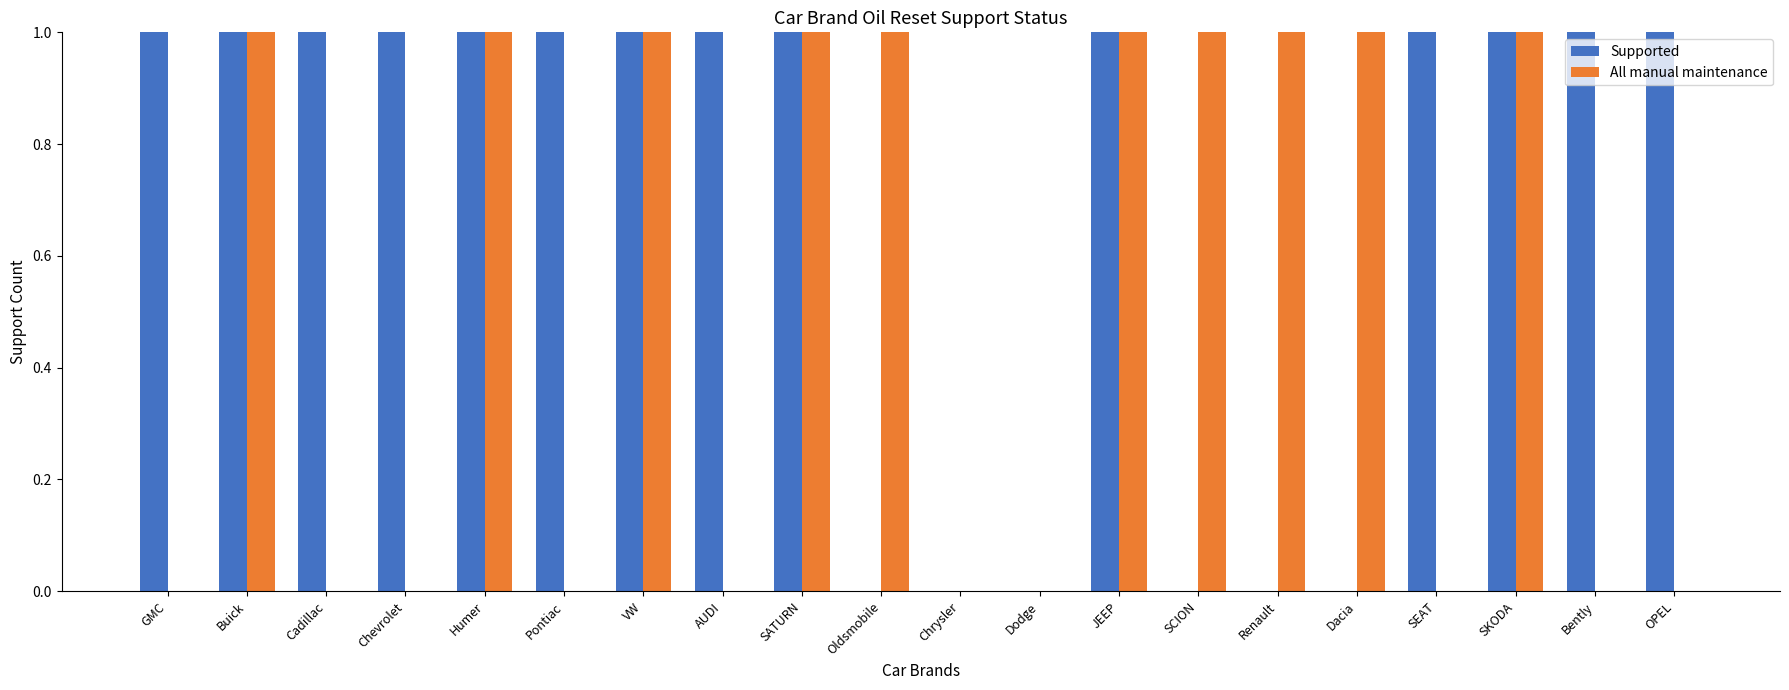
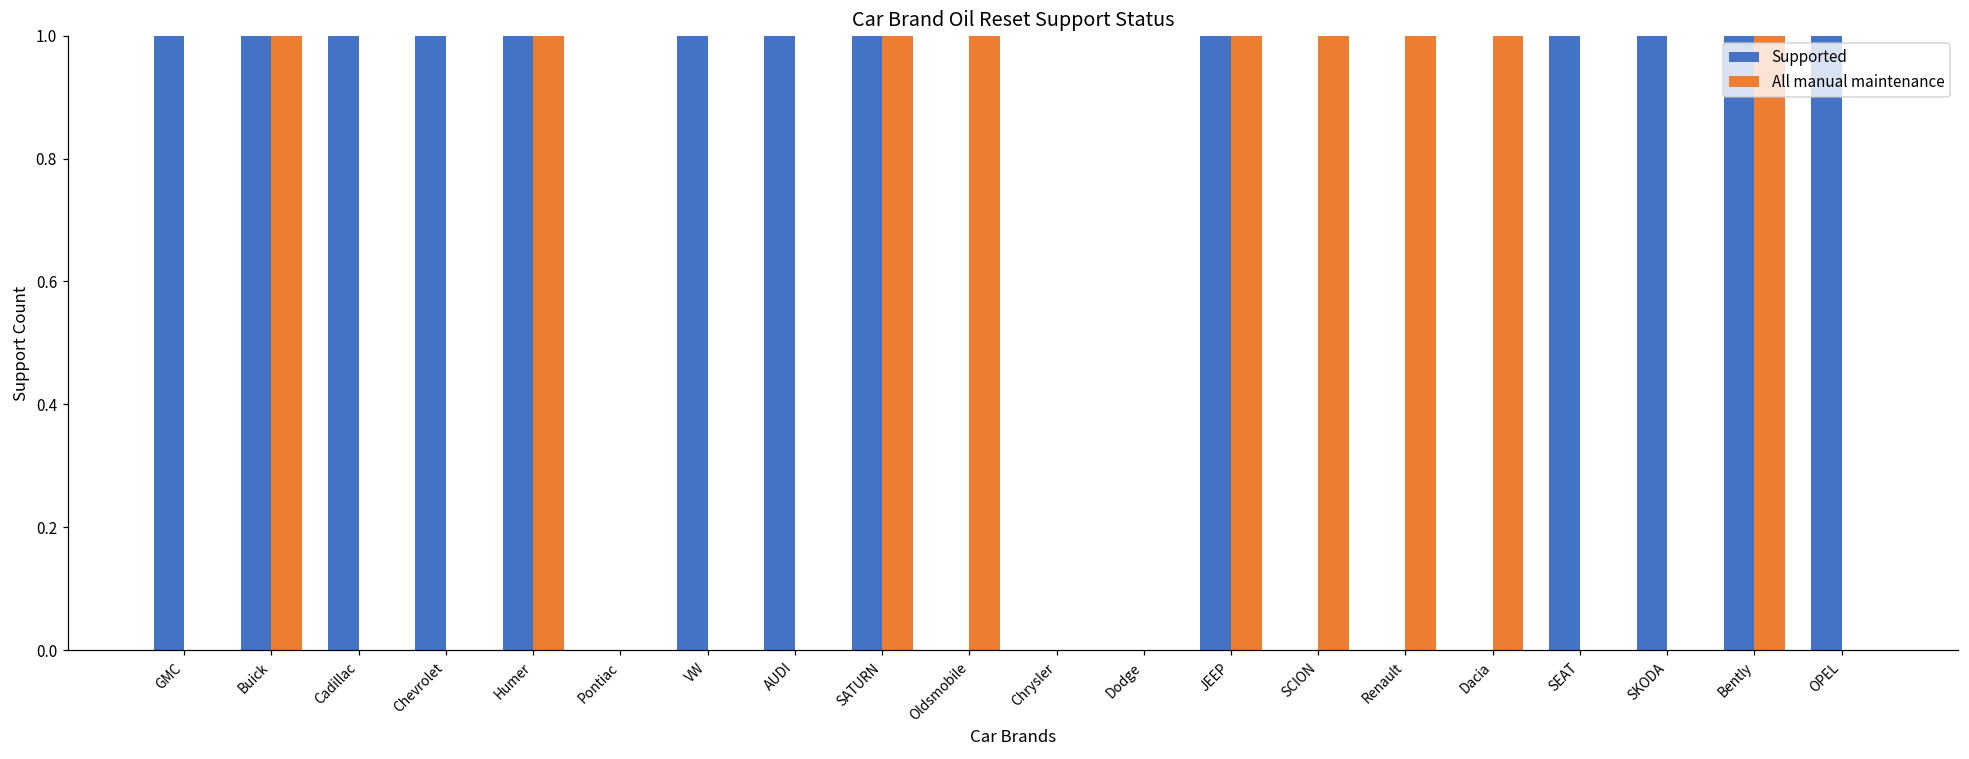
  {
    "Supported": {
      "GMC": 1,
      "Buick": 1,
      "Cadillac": 1,
      "Chevrolet": 1,
      "Humer": 1,
-     "Pontiac": 1,
+     "Pontiac": 0,
      "VW": 1,
      "AUDI": 1,
      "SATURN": 1,
      "Oldsmobile": 0,
      "Chrysler": 0,
      "Dodge": 0,
      "JEEP": 1,
      "SCION": 0,
      "Renault": 0,
      "Dacia": 0,
      "SEAT": 1,
      "SKODA": 1,
      "Bently": 1,
      "OPEL": 1
    },
    "All manual maintenance": {
      "GMC": 0,
      "Buick": 1,
      "Cadillac": 0,
      "Chevrolet": 0,
      "Humer": 1,
      "Pontiac": 0,
-     "VW": 1,
+     "VW": 0,
      "AUDI": 0,
      "SATURN": 1,
      "Oldsmobile": 1,
      "Chrysler": 0,
      "Dodge": 0,
      "JEEP": 1,
      "SCION": 1,
      "Renault": 1,
      "Dacia": 1,
      "SEAT": 0,
-     "SKODA": 1,
-     "Bently": 0,
+     "SKODA": 0,
+     "Bently": 1,
      "OPEL": 0
    }
  }
